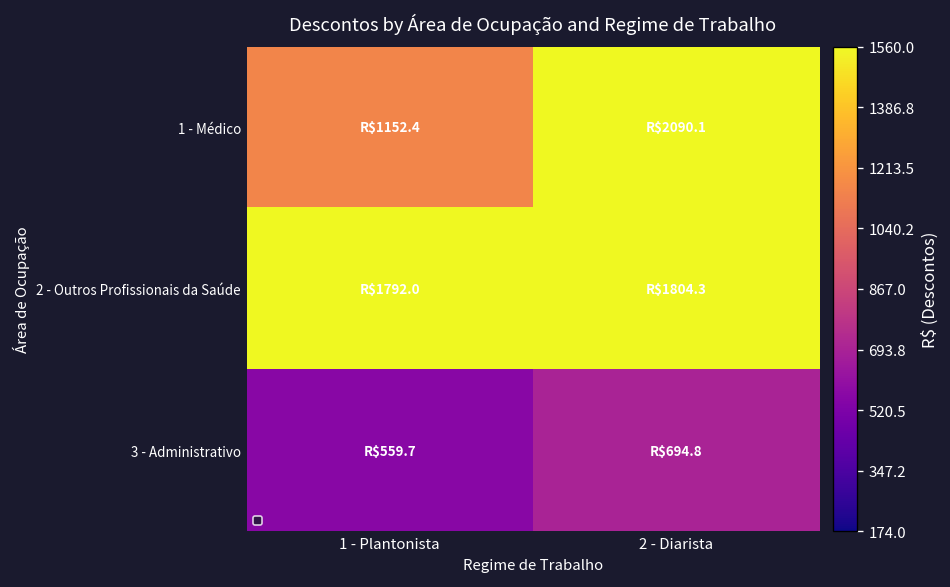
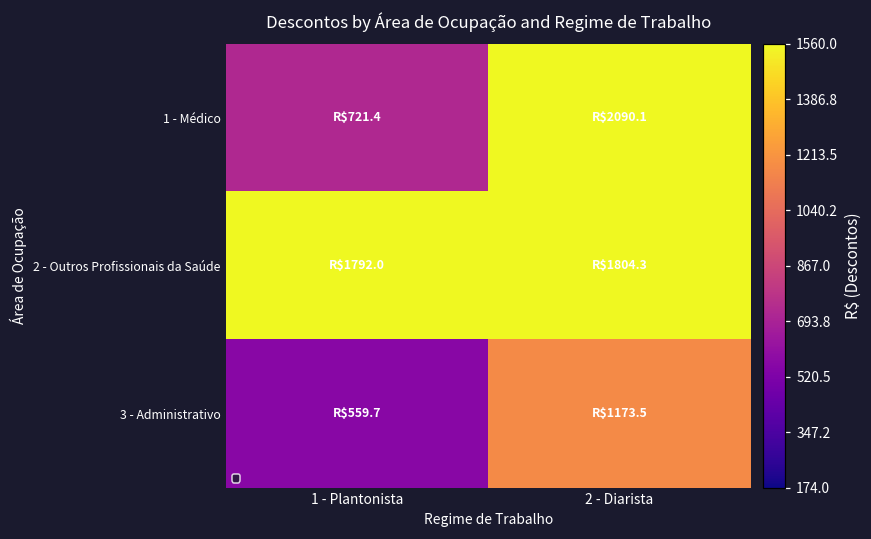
  {
    "1 - Médico": {
-     "1 - Plantonista": "$1152.4",
+     "1 - Plantonista": "$721.4",
      "2 - Diarista": "$2090.1"
    },
    "2 - Outros Profissionais da Saúde": {
      "1 - Plantonista": "$1792.0",
      "2 - Diarista": "$1804.3"
    },
    "3 - Administrativo": {
      "1 - Plantonista": "$559.7",
-     "2 - Diarista": "$694.8"
+     "2 - Diarista": "$1173.5"
    }
  }
